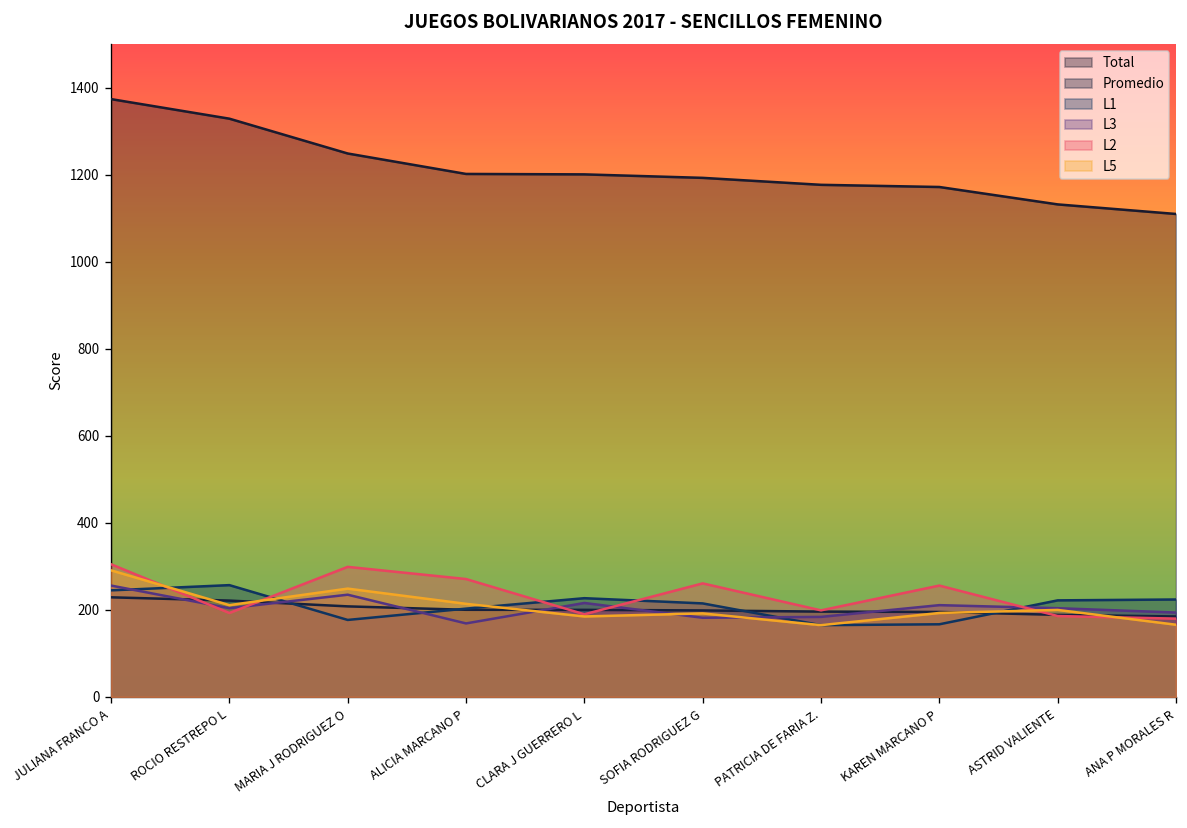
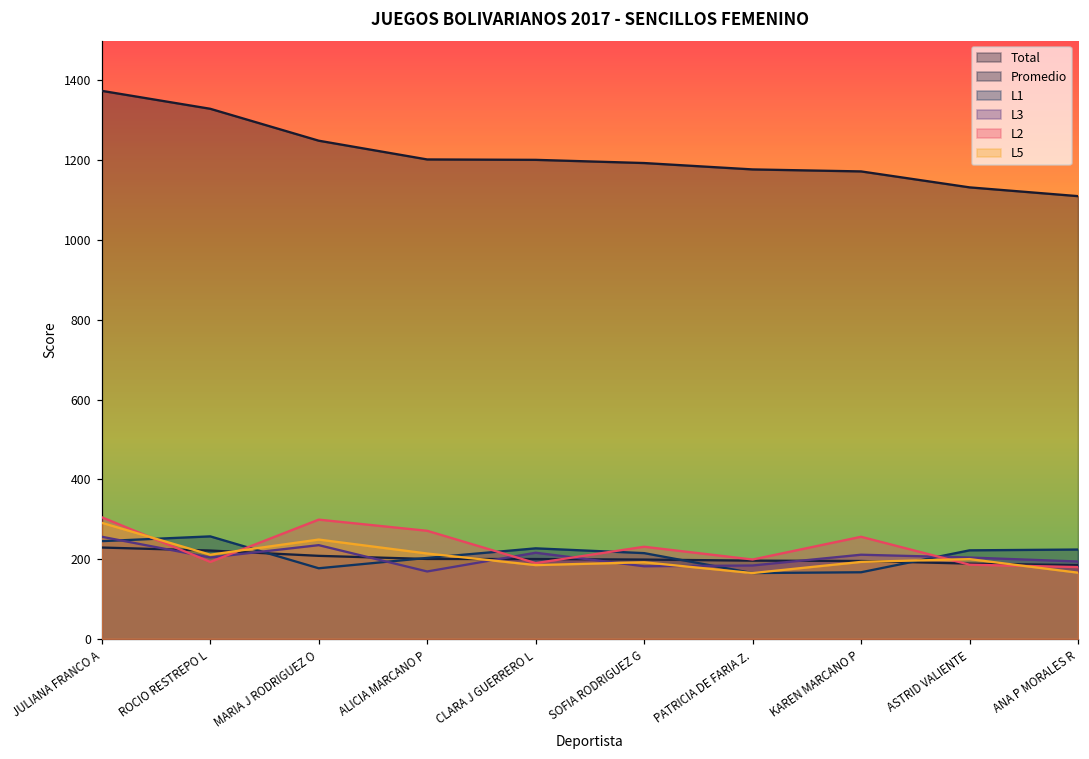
  {
    "L2": {
      "JULIANA FRANCO A": 310,
      "ROCIO RESTREPO L": 190,
      "MARIA J RODRIGUEZ O": 300,
      "ALICIA MARCANO P": 270,
-     "SOFIA RODRIGUEZ G": 260,
+     "SOFIA RODRIGUEZ G": 230,
      "KAREN MARCANO P": 260
    },
    "L5": {
      "JULIANA FRANCO A": 290,
      "MARIA J RODRIGUEZ O": 250,
      "ALICIA MARCANO P": 210,
      "ANA P MORALES R": 170
    }
  }
